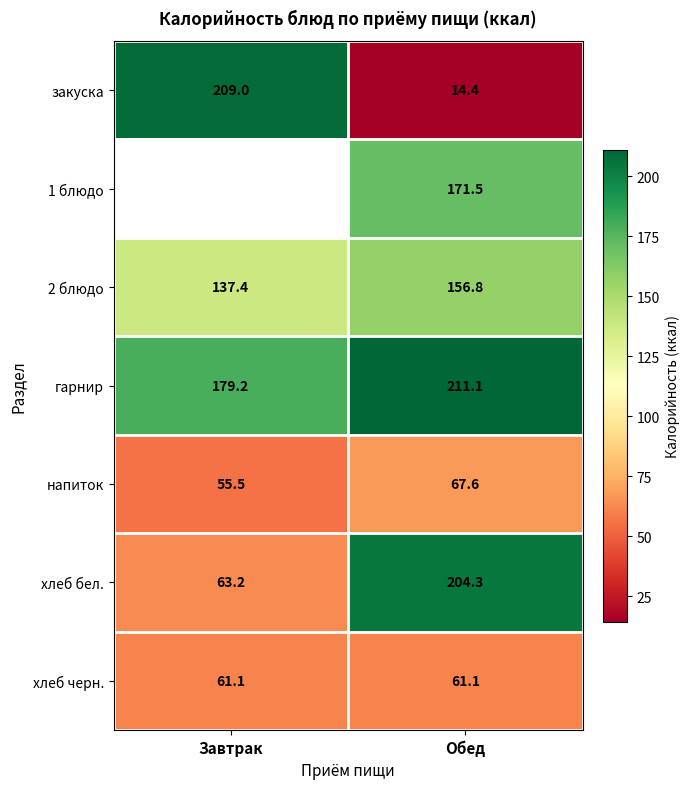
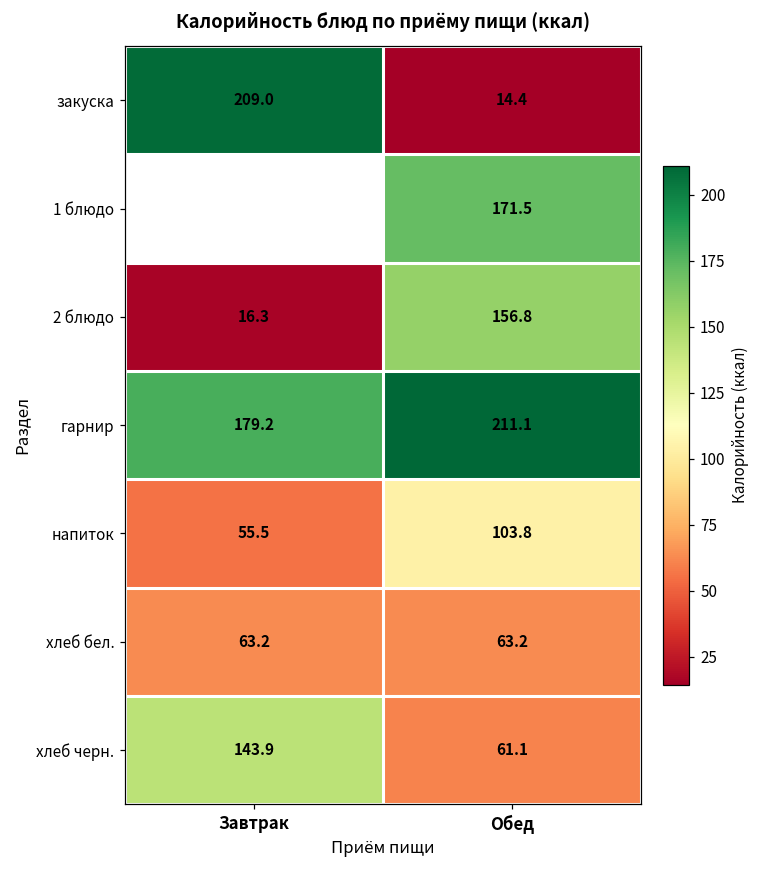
  {
    "закуска": {
      "Завтрак": 209.0,
      "Обед": 14.4
    },
    "1 блюдо": {
      "Обед": 171.5
    },
    "2 блюдо": {
-     "Завтрак": 137.4,
+     "Завтрак": 16.3,
      "Обед": 156.8
    },
    "гарнир": {
      "Завтрак": 179.2,
      "Обед": 211.1
    },
    "напиток": {
      "Завтрак": 55.5,
-     "Обед": 67.6
+     "Обед": 103.8
    },
    "хлеб бел.": {
      "Завтрак": 63.2,
-     "Обед": 204.3
+     "Обед": 63.2
    },
    "хлеб черн.": {
-     "Завтрак": 61.1,
+     "Завтрак": 143.9,
      "Обед": 61.1
    }
  }
